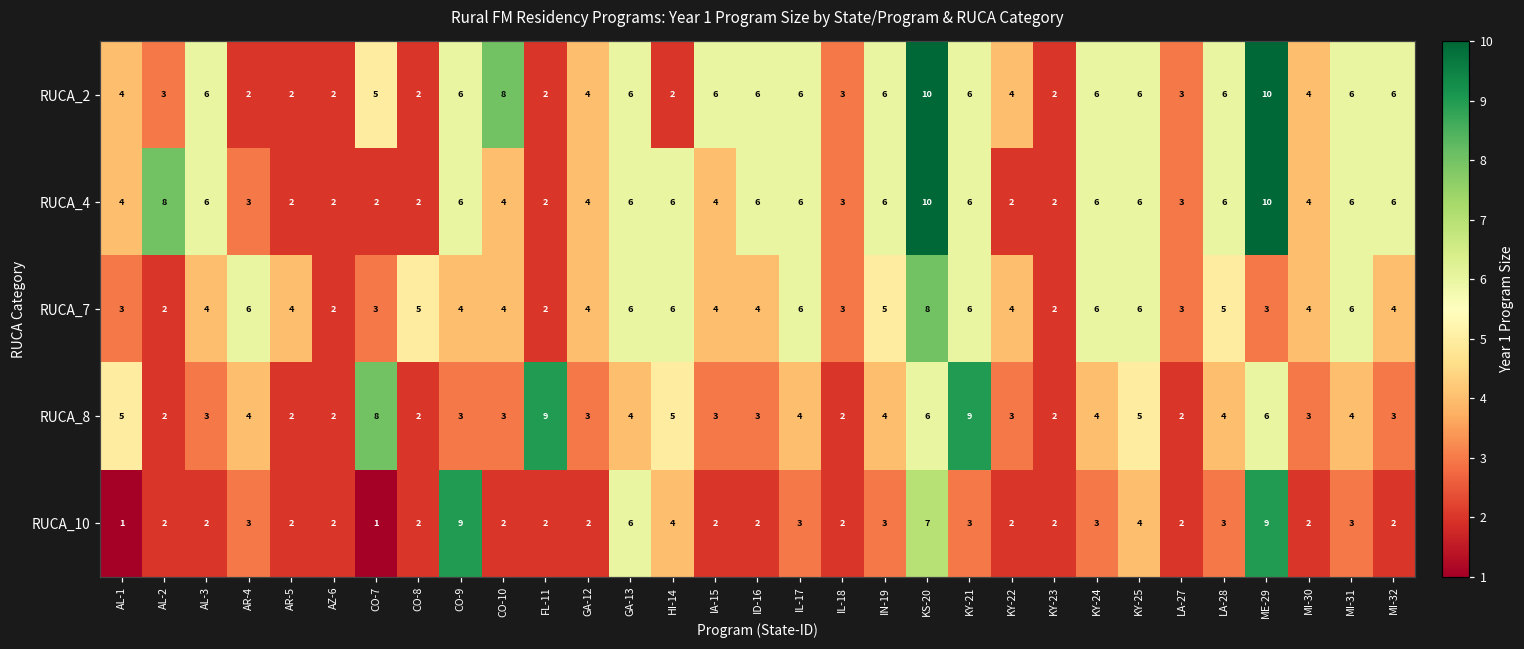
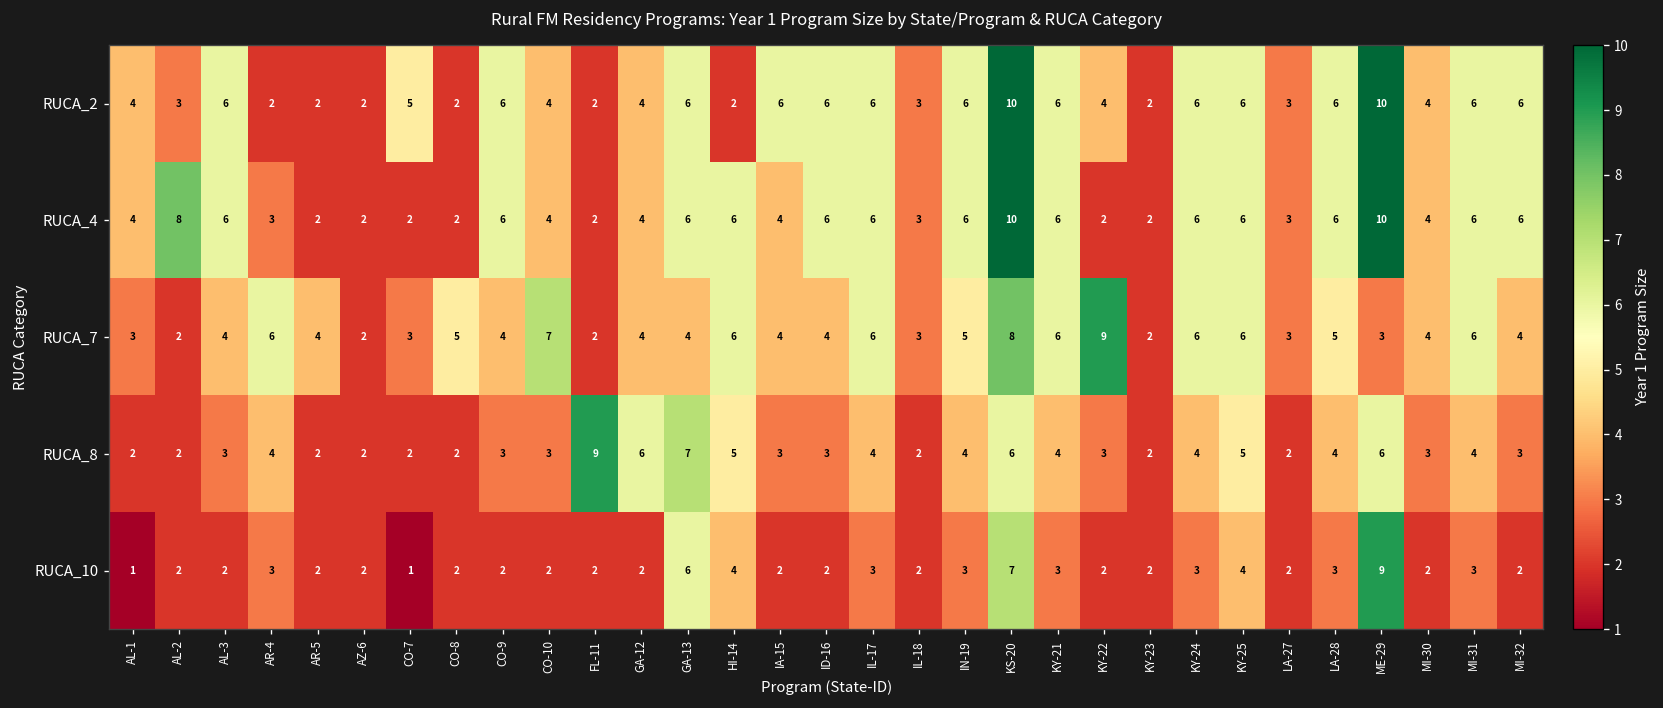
  {
    "RUCA_2": {
      "AL-1": 4,
      "AL-2": 3,
      "AL-3": 6,
      "AR-4": 2,
      "AR-5": 2,
      "AZ-6": 2,
      "CO-7": 5,
      "CO-8": 2,
      "CO-9": 6,
-     "CO-10": 8,
+     "CO-10": 4,
      "FL-11": 2,
      "GA-12": 4,
      "GA-13": 6,
      "HI-14": 2,
      "IA-15": 6,
      "ID-16": 6,
      "IL-17": 6,
      "IL-18": 3,
      "IN-19": 6,
      "KS-20": 10,
      "KY-21": 6,
      "KY-22": 4,
      "KY-23": 2,
      "KY-24": 6,
      "KY-25": 6,
      "LA-27": 3,
      "LA-28": 6,
      "ME-29": 10,
      "MI-30": 4,
      "MI-31": 6,
      "MI-32": 6
    },
    "RUCA_4": {
      "AL-1": 4,
      "AL-2": 8,
      "AL-3": 6,
      "AR-4": 3,
      "AR-5": 2,
      "AZ-6": 2,
      "CO-7": 2,
      "CO-8": 2,
      "CO-9": 6,
      "CO-10": 4,
      "FL-11": 2,
      "GA-12": 4,
      "GA-13": 6,
      "HI-14": 6,
      "IA-15": 4,
      "ID-16": 6,
      "IL-17": 6,
      "IL-18": 3,
      "IN-19": 6,
      "KS-20": 10,
      "KY-21": 6,
      "KY-22": 2,
      "KY-23": 2,
      "KY-24": 6,
      "KY-25": 6,
      "LA-27": 3,
      "LA-28": 6,
      "ME-29": 10,
      "MI-30": 4,
      "MI-31": 6,
      "MI-32": 6
    },
    "RUCA_7": {
      "AL-1": 3,
      "AL-2": 2,
      "AL-3": 4,
      "AR-4": 6,
      "AR-5": 4,
      "AZ-6": 2,
      "CO-7": 3,
      "CO-8": 5,
      "CO-9": 4,
-     "CO-10": 4,
+     "CO-10": 7,
      "FL-11": 2,
      "GA-12": 4,
-     "GA-13": 6,
+     "GA-13": 4,
      "HI-14": 6,
      "IA-15": 4,
      "ID-16": 4,
      "IL-17": 6,
      "IL-18": 3,
      "IN-19": 5,
      "KS-20": 8,
      "KY-21": 6,
-     "KY-22": 4,
+     "KY-22": 9,
      "KY-23": 2,
      "KY-24": 6,
      "KY-25": 6,
      "LA-27": 3,
      "LA-28": 5,
      "ME-29": 3,
      "MI-30": 4,
      "MI-31": 6,
      "MI-32": 4
    },
    "RUCA_8": {
-     "AL-1": 5,
+     "AL-1": 2,
      "AL-2": 2,
      "AL-3": 3,
      "AR-4": 4,
      "AR-5": 2,
      "AZ-6": 2,
-     "CO-7": 8,
+     "CO-7": 2,
      "CO-8": 2,
      "CO-9": 3,
      "CO-10": 3,
      "FL-11": 9,
-     "GA-12": 3,
-     "GA-13": 4,
+     "GA-12": 6,
+     "GA-13": 7,
      "HI-14": 5,
      "IA-15": 3,
      "ID-16": 3,
      "IL-17": 4,
      "IL-18": 2,
      "IN-19": 4,
      "KS-20": 6,
-     "KY-21": 9,
+     "KY-21": 4,
      "KY-22": 3,
      "KY-23": 2,
      "KY-24": 4,
      "KY-25": 5,
      "LA-27": 2,
      "LA-28": 4,
      "ME-29": 6,
      "MI-30": 3,
      "MI-31": 4,
      "MI-32": 3
    },
    "RUCA_10": {
      "AL-1": 1,
      "AL-2": 2,
      "AL-3": 2,
      "AR-4": 3,
      "AR-5": 2,
      "AZ-6": 2,
      "CO-7": 1,
      "CO-8": 2,
-     "CO-9": 9,
+     "CO-9": 2,
      "CO-10": 2,
      "FL-11": 2,
      "GA-12": 2,
      "GA-13": 6,
      "HI-14": 4,
      "IA-15": 2,
      "ID-16": 2,
      "IL-17": 3,
      "IL-18": 2,
      "IN-19": 3,
      "KS-20": 7,
      "KY-21": 3,
      "KY-22": 2,
      "KY-23": 2,
      "KY-24": 3,
      "KY-25": 4,
      "LA-27": 2,
      "LA-28": 3,
      "ME-29": 9,
      "MI-30": 2,
      "MI-31": 3,
      "MI-32": 2
    }
  }
